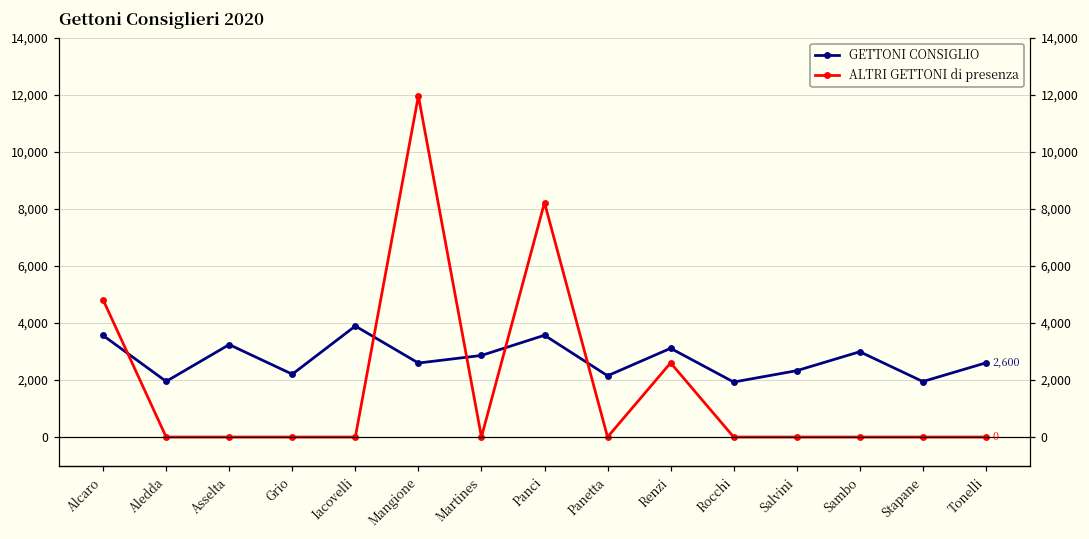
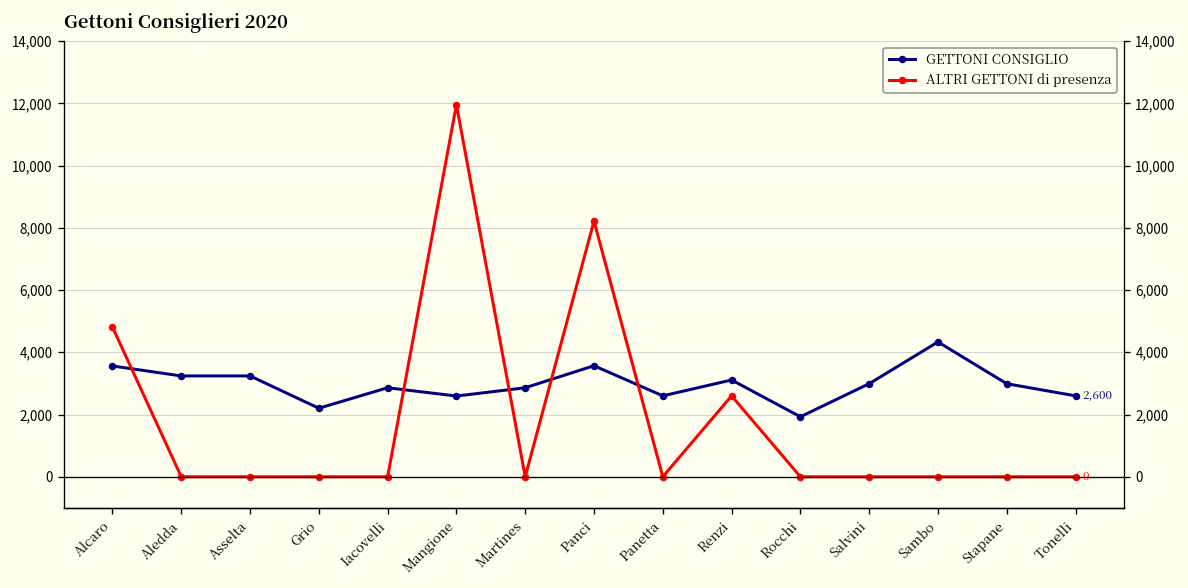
  {
    "GETTONI CONSIGLIO": {
      "Alcaro": "3,600",
-     "Aledda": "2,000",
+     "Aledda": "3,200",
      "Asselta": "3,200",
      "Grio": "2,200",
-     "Iacovelli": "3,900",
+     "Iacovelli": "2,900",
      "Mangione": "2,600",
      "Martines": "2,900",
      "Panci": "3,600",
-     "Panetta": "2,100",
+     "Panetta": "2,600",
      "Renzi": "3,100",
      "Rocchi": "1,900",
-     "Salvini": "2,300",
-     "Sambo": "3,000",
-     "Stapane": "1,900"
+     "Salvini": "3,000",
+     "Sambo": "4,300",
+     "Stapane": "3,000"
    },
    "ALTRI GETTONI di presenza": {
      "Tonelli": "0"
    }
  }
